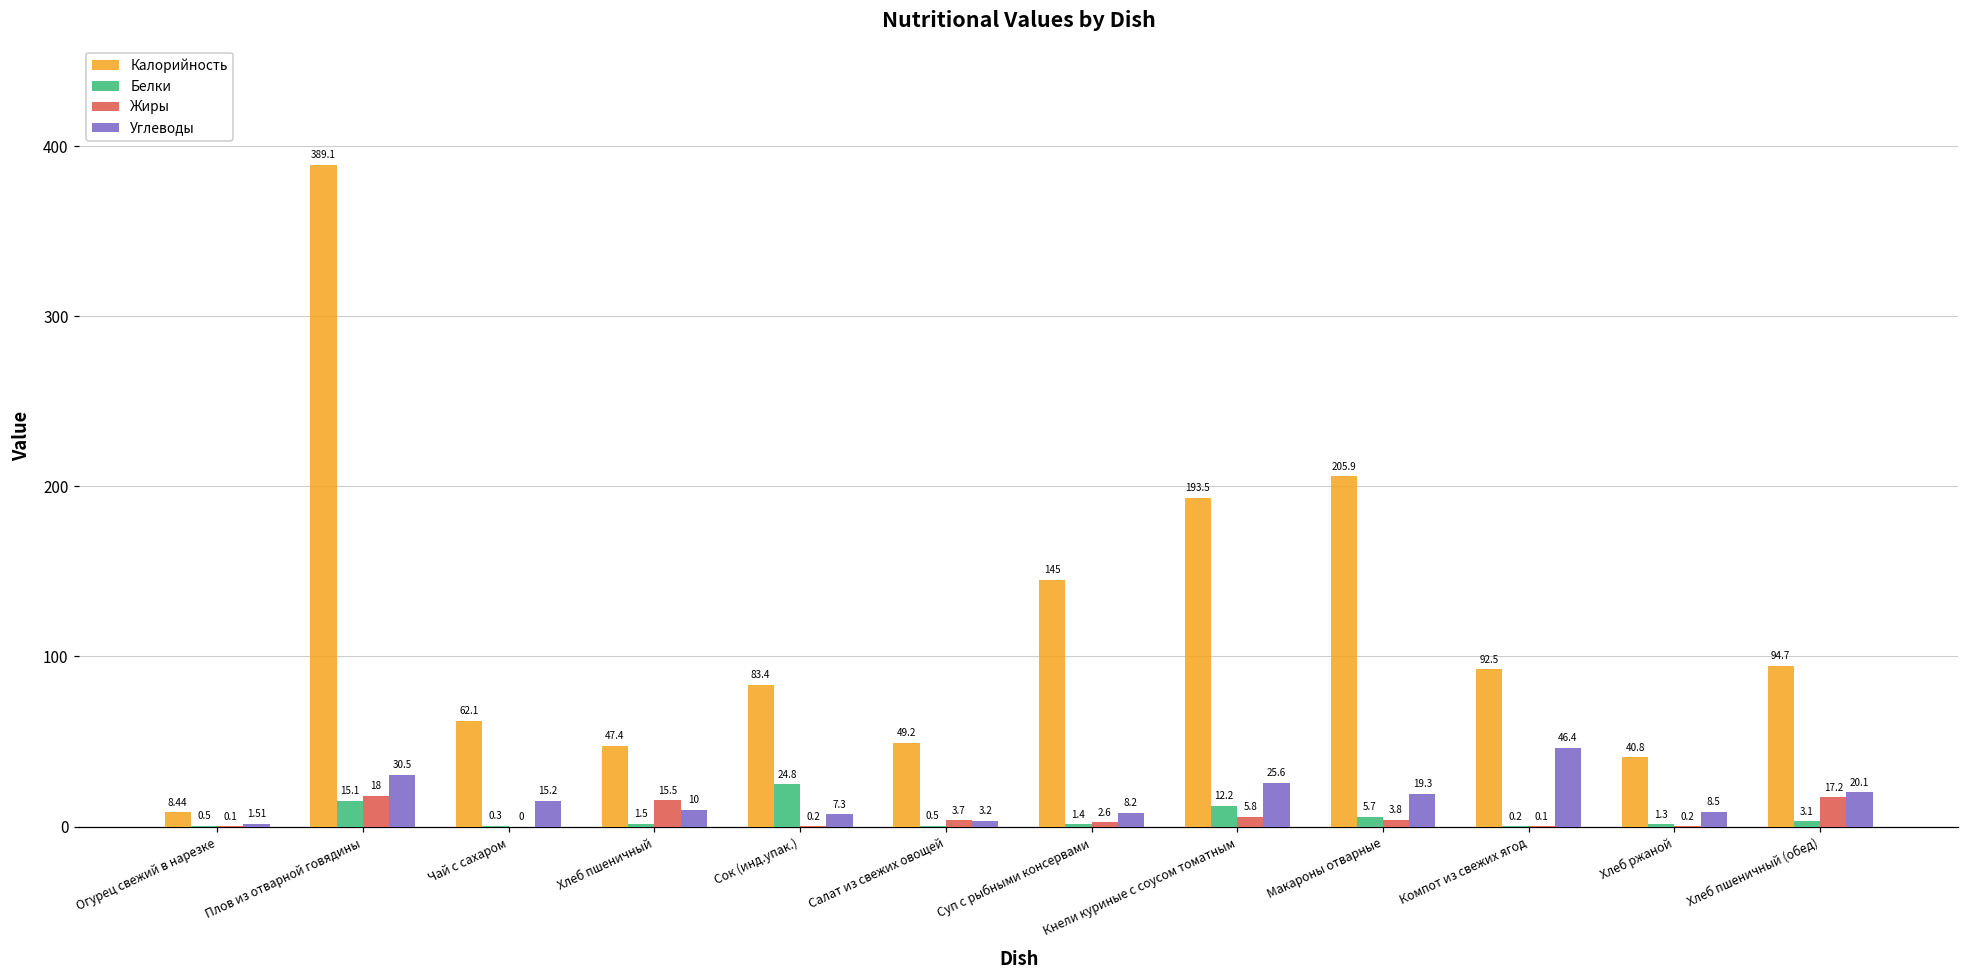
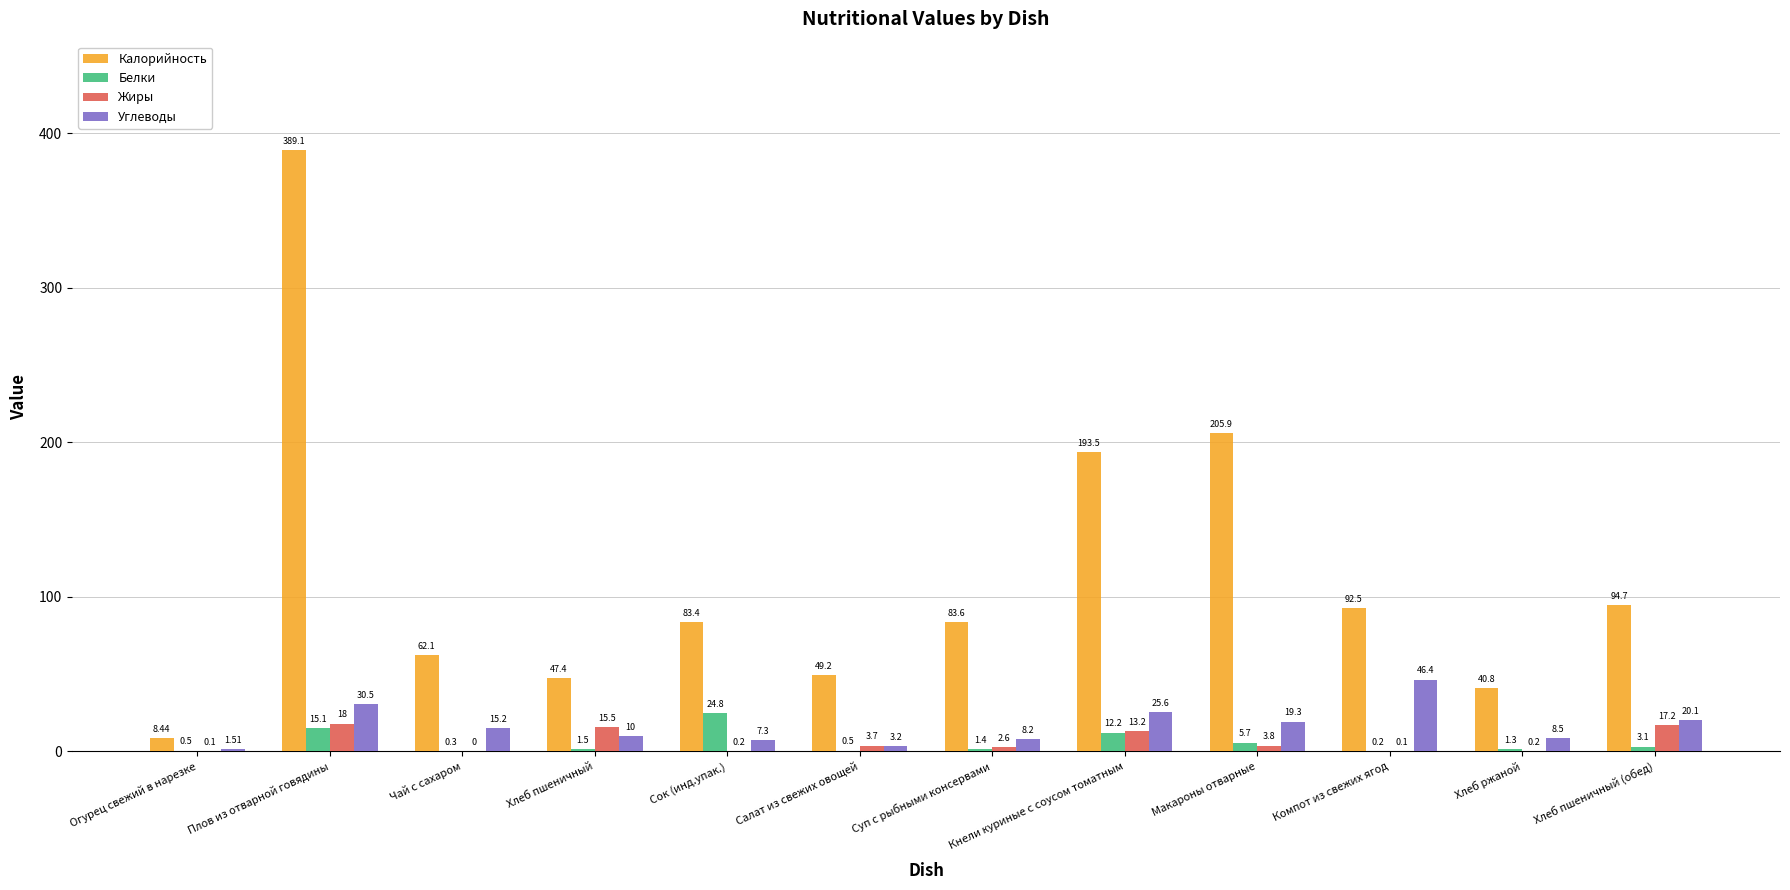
  {
    "Калорийность": {
      "Огурец свежий в нарезке": 8.44,
      "Плов из отварной говядины": 389.1,
      "Чай с сахаром": 62.1,
      "Хлеб пшеничный": 47.4,
      "Сок (инд.упак.)": 83.4,
      "Салат из свежих овощей": 49.2,
-     "Суп с рыбными консервами": 145,
+     "Суп с рыбными консервами": 83.6,
      "Кнели куриные с соусом томатным": 193.5,
      "Макароны отварные": 205.9,
      "Компот из свежих ягод": 92.5,
      "Хлеб ржаной": 40.8,
      "Хлеб пшеничный (обед)": 94.7
    },
    "Белки": {
      "Огурец свежий в нарезке": 0.5,
      "Плов из отварной говядины": 15.1,
      "Чай с сахаром": 0.3,
      "Хлеб пшеничный": 1.5,
      "Сок (инд.упак.)": 24.8,
      "Салат из свежих овощей": 0.5,
      "Суп с рыбными консервами": 1.4,
      "Кнели куриные с соусом томатным": 12.2,
      "Макароны отварные": 5.7,
      "Компот из свежих ягод": 0.2,
      "Хлеб ржаной": 1.3,
      "Хлеб пшеничный (обед)": 3.1
    },
    "Жиры": {
      "Огурец свежий в нарезке": 0.1,
      "Плов из отварной говядины": 18,
      "Чай с сахаром": 0,
      "Хлеб пшеничный": 15.5,
      "Сок (инд.упак.)": 0.2,
      "Салат из свежих овощей": 3.7,
      "Суп с рыбными консервами": 2.6,
-     "Кнели куриные с соусом томатным": 5.8,
+     "Кнели куриные с соусом томатным": 13.2,
      "Макароны отварные": 3.8,
      "Компот из свежих ягод": 0.1,
      "Хлеб ржаной": 0.2,
      "Хлеб пшеничный (обед)": 17.2
    },
    "Углеводы": {
      "Огурец свежий в нарезке": 1.51,
      "Плов из отварной говядины": 30.5,
      "Чай с сахаром": 15.2,
      "Хлеб пшеничный": 10,
      "Сок (инд.упак.)": 7.3,
      "Салат из свежих овощей": 3.2,
      "Суп с рыбными консервами": 8.2,
      "Кнели куриные с соусом томатным": 25.6,
      "Макароны отварные": 19.3,
      "Компот из свежих ягод": 46.4,
      "Хлеб ржаной": 8.5,
      "Хлеб пшеничный (обед)": 20.1
    }
  }
